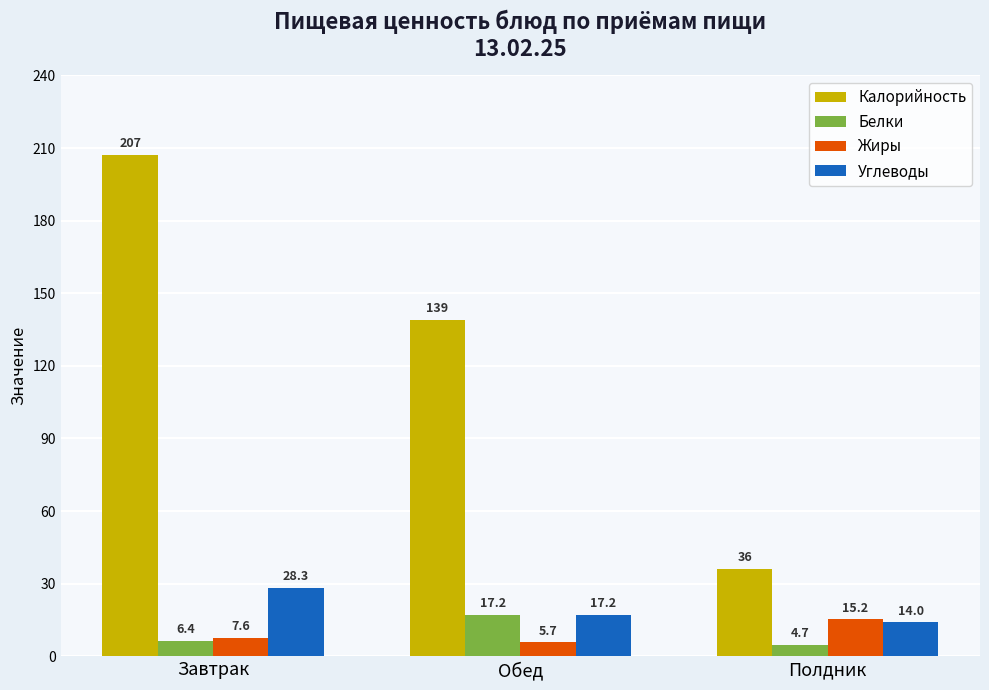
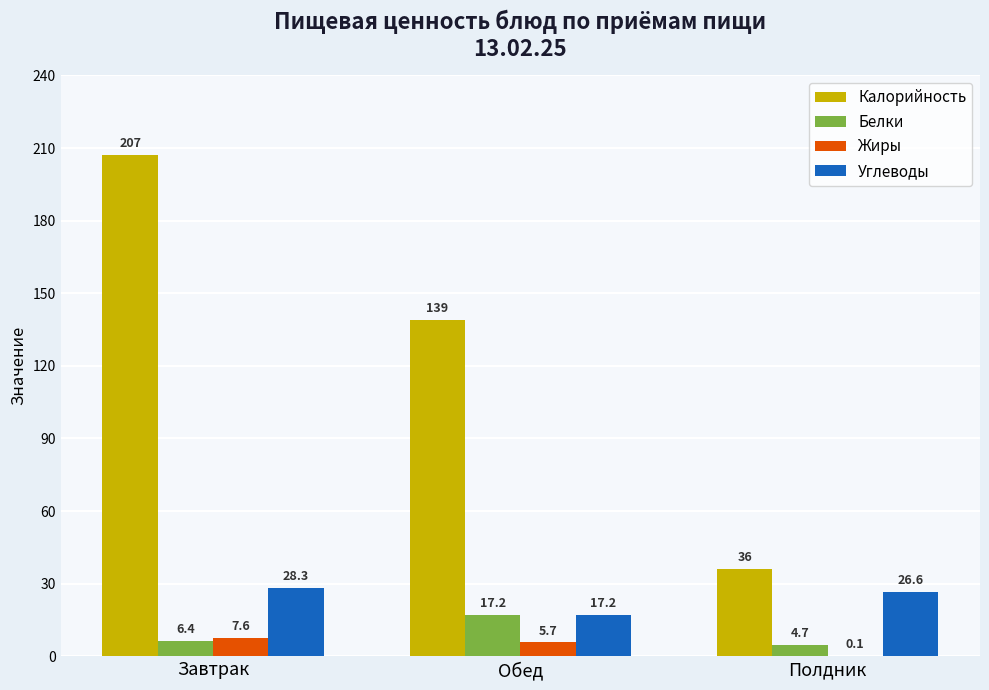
  {
    "Калорийность": {
      "Завтрак": 207,
      "Обед": 139,
      "Полдник": 36
    },
    "Белки": {
      "Завтрак": 6.4,
      "Обед": 17.2,
      "Полдник": 4.7
    },
    "Жиры": {
      "Завтрак": 7.6,
      "Обед": 5.7,
-     "Полдник": 15.2
+     "Полдник": 0.1
    },
    "Углеводы": {
      "Завтрак": 28.3,
      "Обед": 17.2,
-     "Полдник": 14.0
+     "Полдник": 26.6
    }
  }
